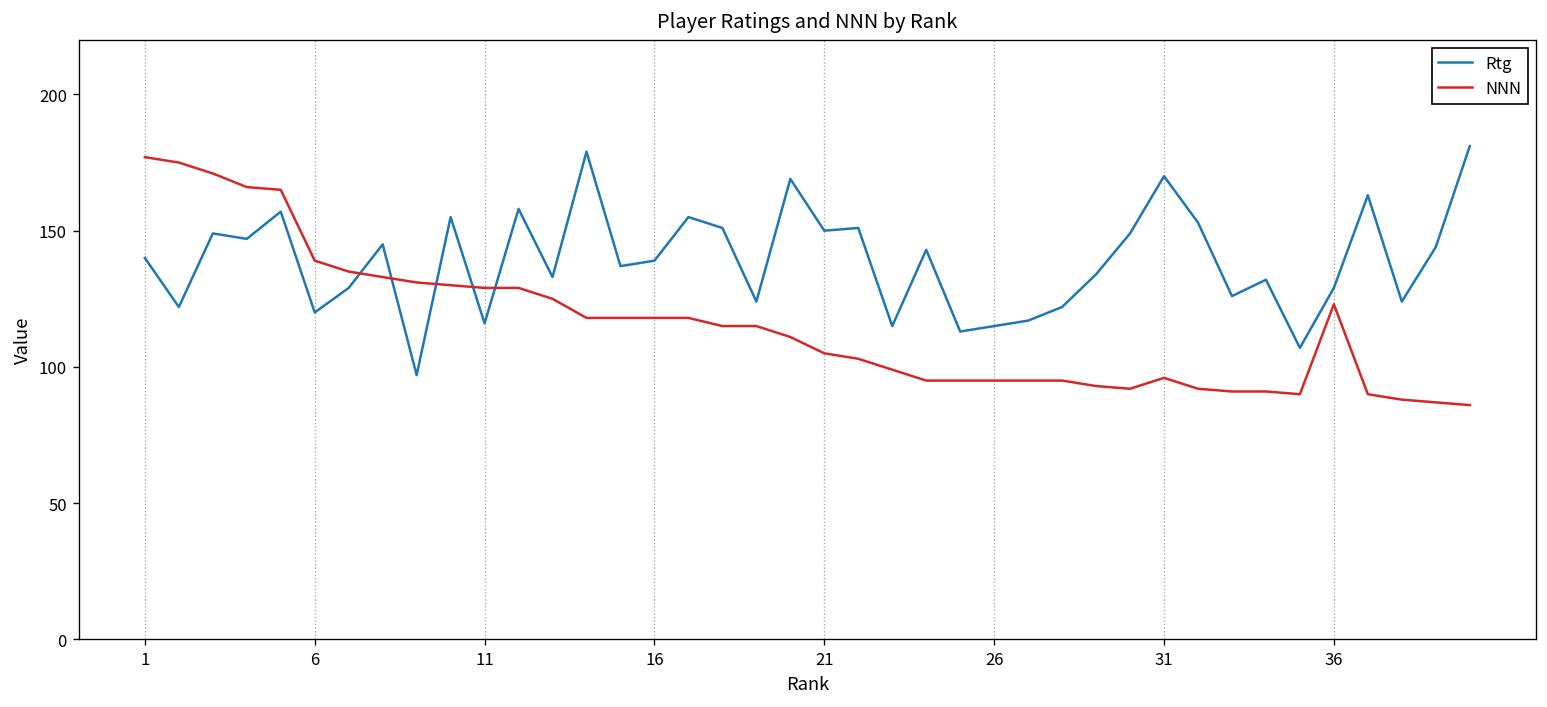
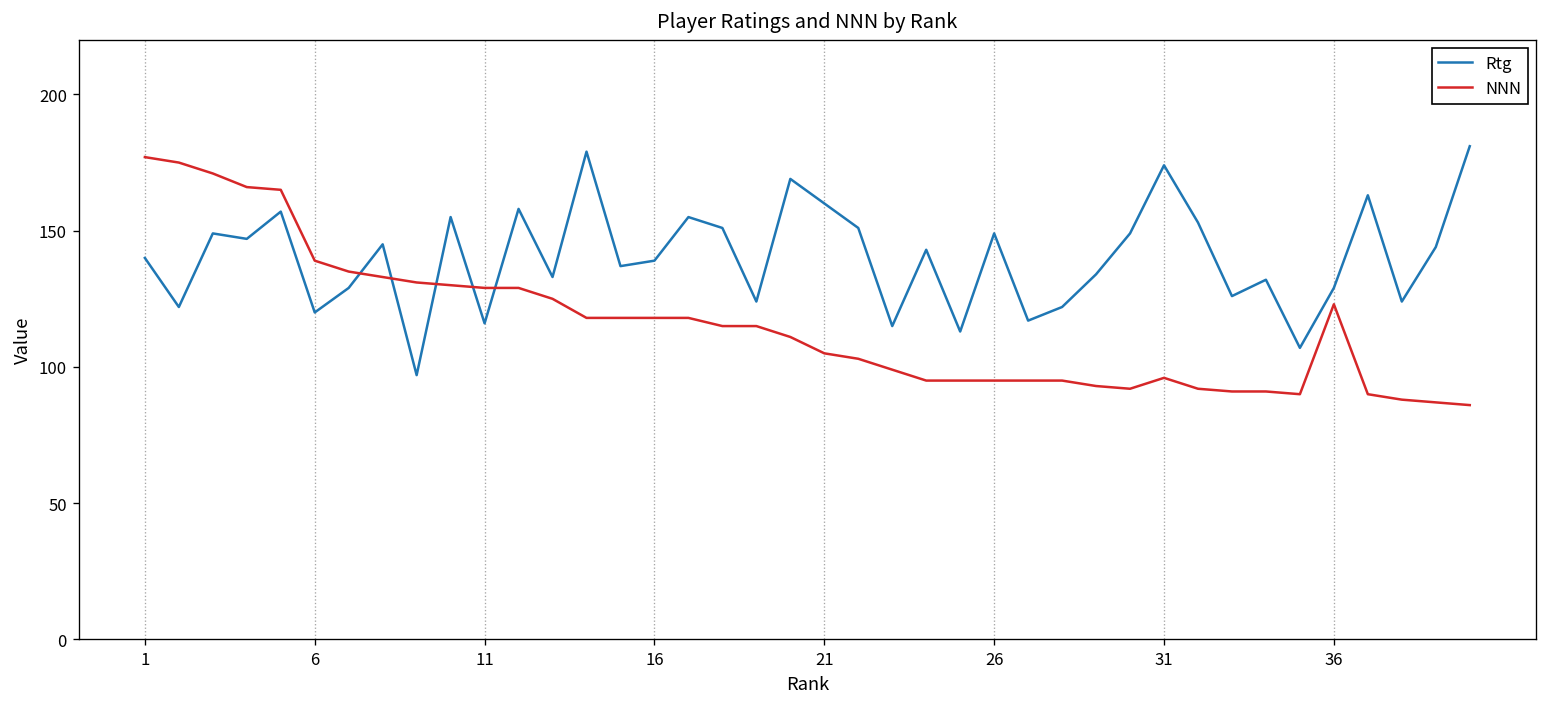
  {
    "Rtg": {
      "1": 140,
      "6": 120,
      "11": 116,
      "16": 139,
-     "21": 150,
-     "26": 115,
-     "31": 170,
+     "21": 160,
+     "26": 149,
+     "31": 174,
      "36": 129
    },
    "NNN": {
      "1": 177,
      "6": 139,
      "11": 129,
      "16": 118,
      "21": 105,
      "26": 95,
      "31": 96,
      "36": 123
    }
  }
